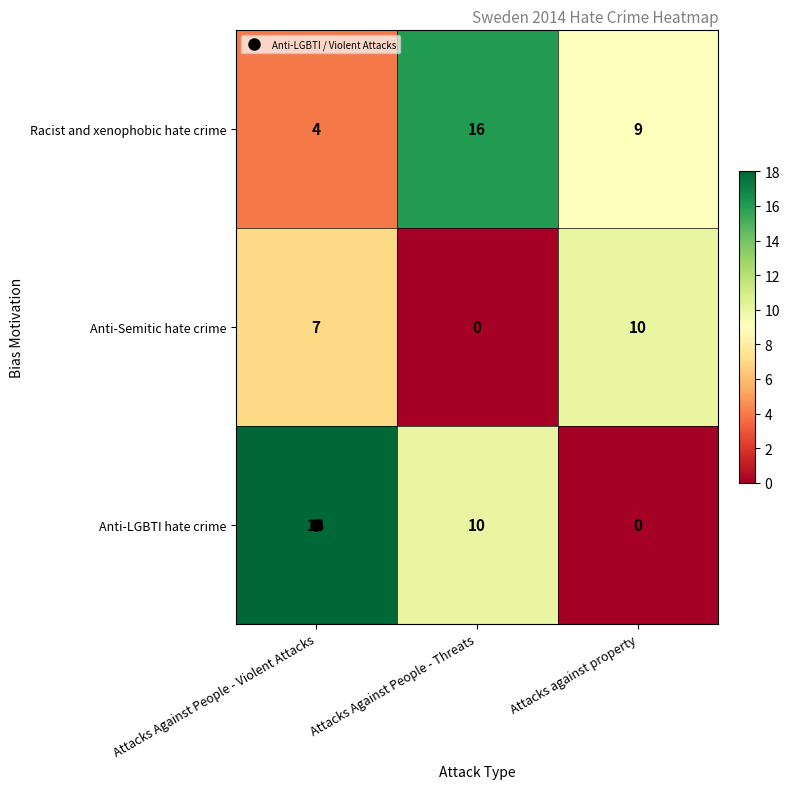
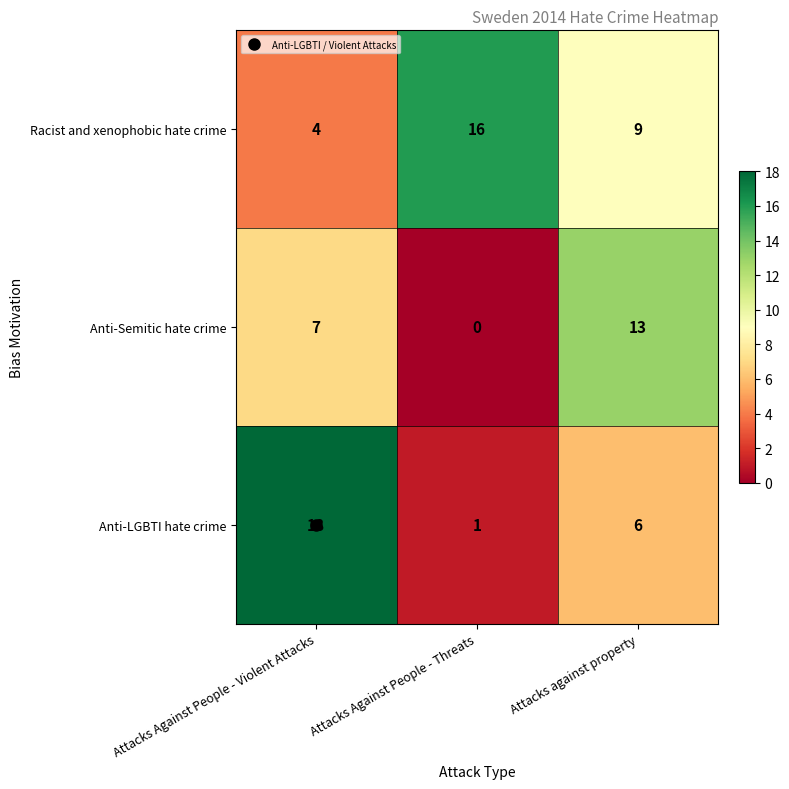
  {
    "Racist and xenophobic hate crime": {
      "Attacks Against People - Violent Attacks": 4,
      "Attacks Against People - Threats": 16,
      "Attacks against property": 9
    },
    "Anti-Semitic hate crime": {
      "Attacks Against People - Violent Attacks": 7,
      "Attacks Against People - Threats": 0,
-     "Attacks against property": 10
+     "Attacks against property": 13
    },
    "Anti-LGBTI hate crime": {
-     "Attacks Against People - Threats": 10,
-     "Attacks against property": 0
+     "Attacks Against People - Threats": 1,
+     "Attacks against property": 6
    }
  }
